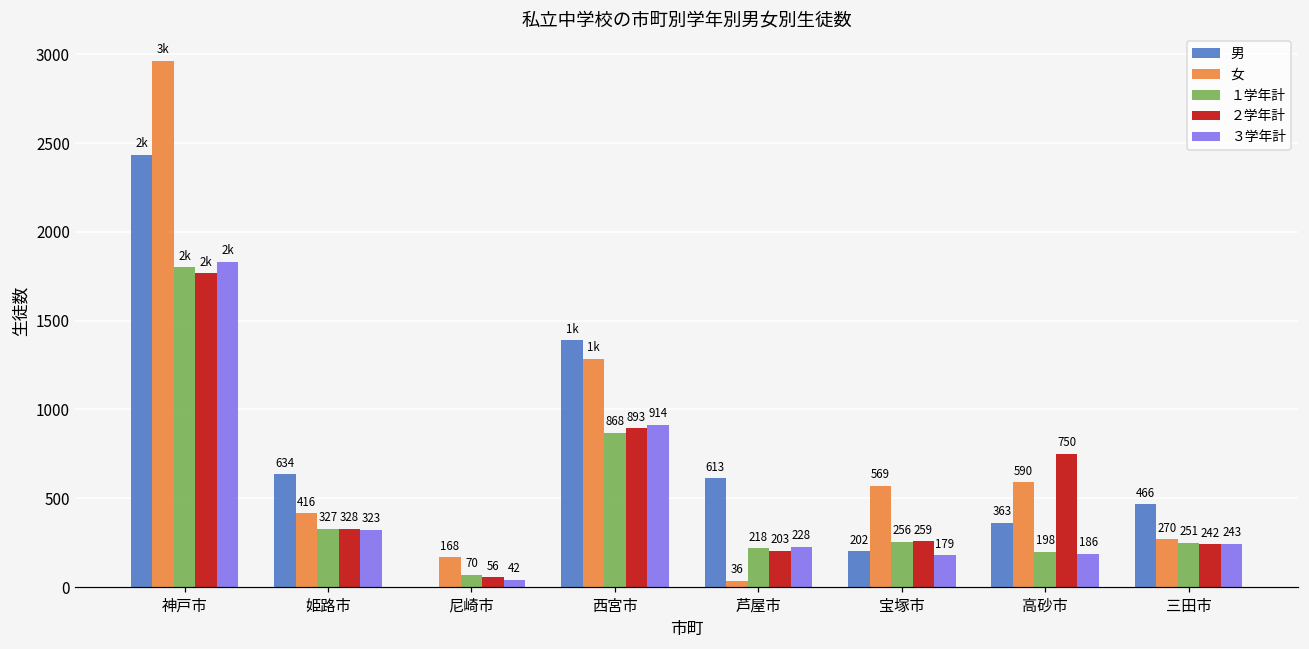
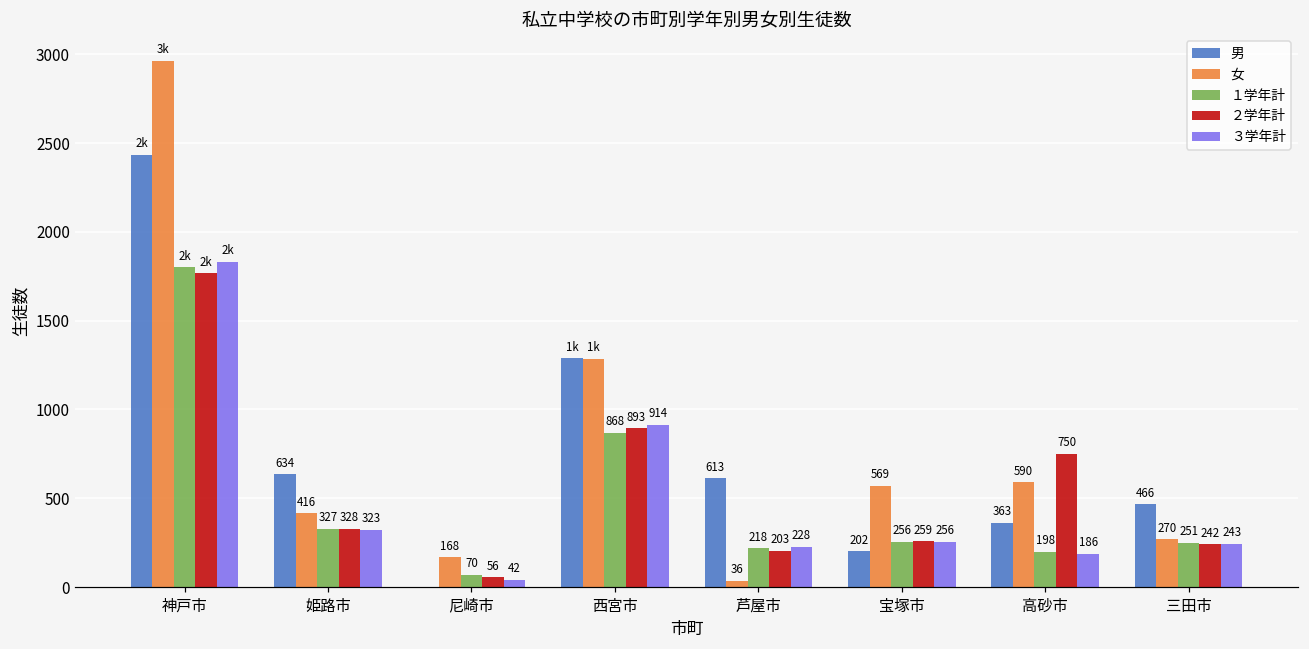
  {
    "男": {
      "尼崎市": "0",
-     "西宮市": "1390"
+     "西宮市": "1290"
    },
    "女": {
      "神戸市": "3k",
      "姫路市": "416",
      "尼崎市": "168",
      "西宮市": "1k",
      "芦屋市": "36",
      "宝塚市": "569",
      "高砂市": "590",
      "三田市": "270"
    },
    "１学年計": {
      "神戸市": "2k",
      "姫路市": "327",
      "尼崎市": "70",
      "西宮市": "868",
      "芦屋市": "218",
      "宝塚市": "256",
      "高砂市": "198",
      "三田市": "251"
    },
    "２学年計": {
      "神戸市": "2k",
      "姫路市": "328",
      "尼崎市": "56",
      "西宮市": "893",
      "芦屋市": "203",
      "宝塚市": "259",
      "高砂市": "750",
      "三田市": "242"
    },
    "３学年計": {
      "神戸市": "2k",
      "姫路市": "323",
      "尼崎市": "42",
      "西宮市": "914",
      "芦屋市": "228",
-     "宝塚市": "179",
+     "宝塚市": "256",
      "高砂市": "186",
      "三田市": "243"
    }
  }
